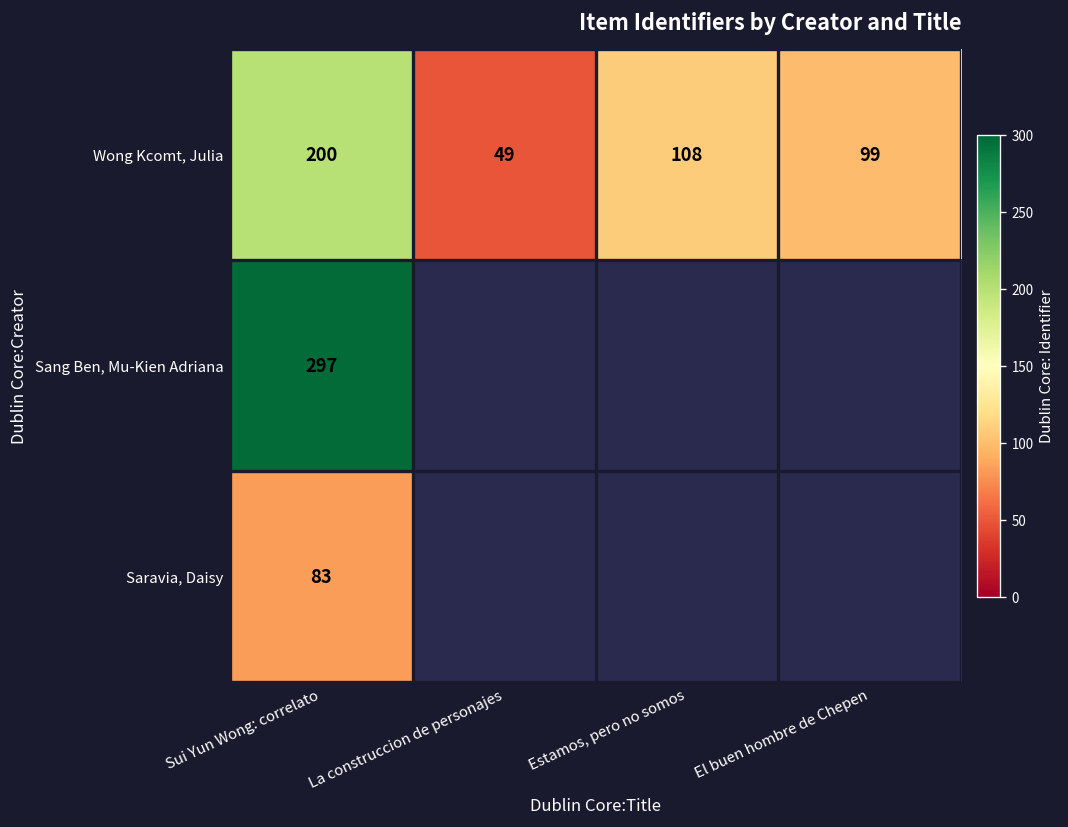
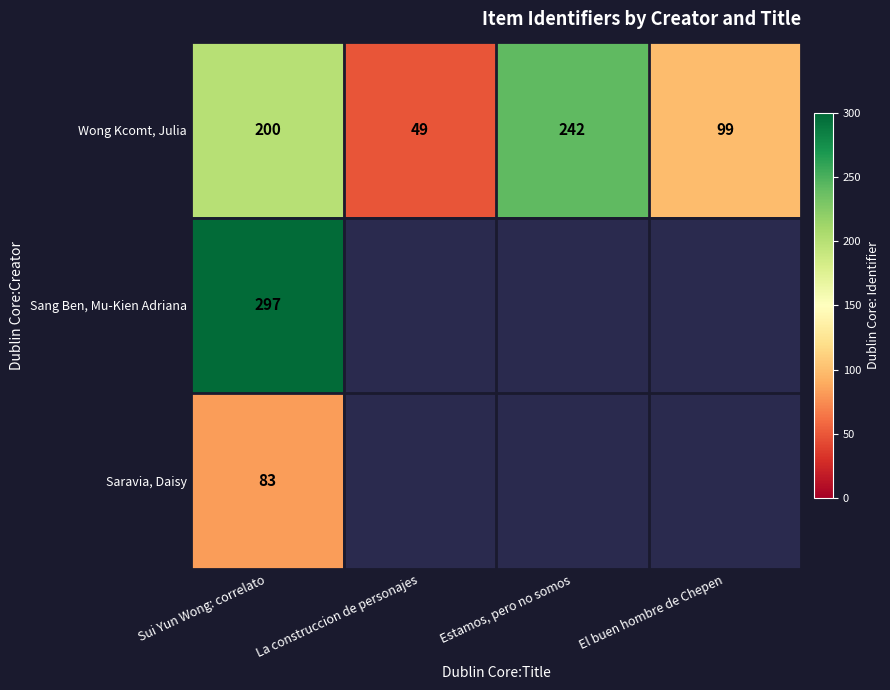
  {
    "Wong Kcomt, Julia": {
      "Sui Yun Wong: correlato": 200,
      "La construccion de personajes": 49,
-     "Estamos, pero no somos": 108,
+     "Estamos, pero no somos": 242,
      "El buen hombre de Chepen": 99
    },
    "Sang Ben, Mu-Kien Adriana": {
      "Sui Yun Wong: correlato": 297
    },
    "Saravia, Daisy": {
      "Sui Yun Wong: correlato": 83
    }
  }
